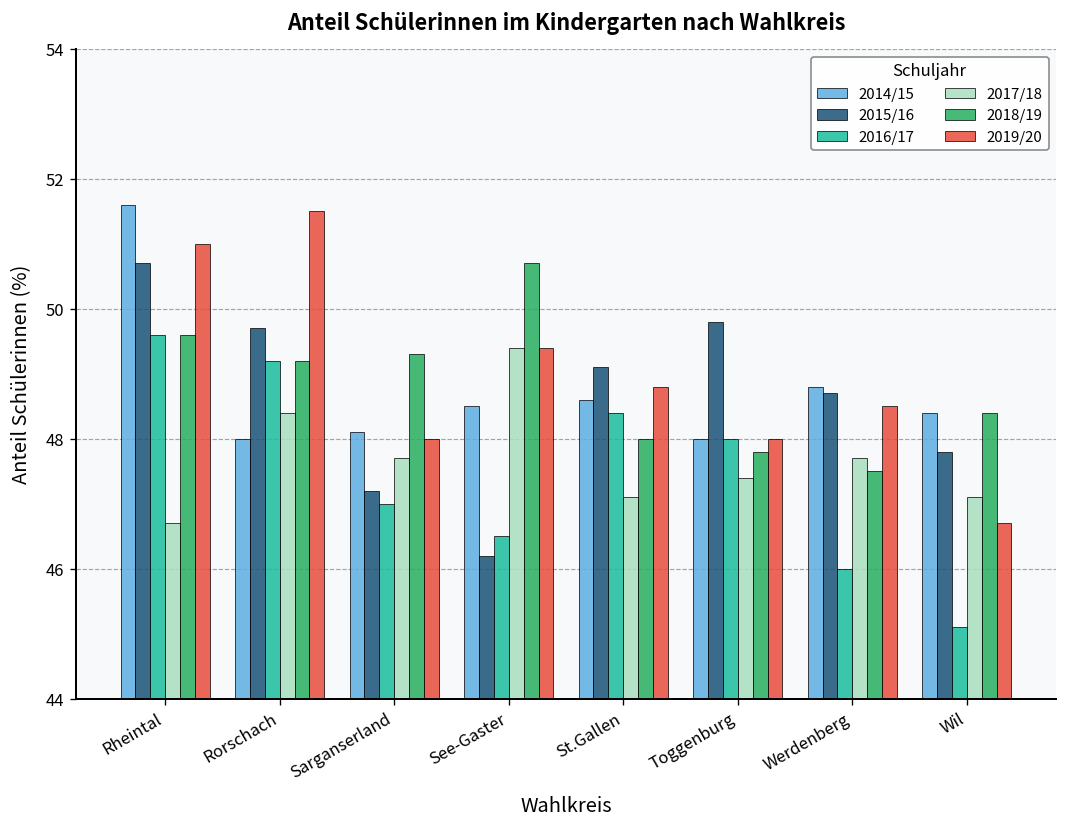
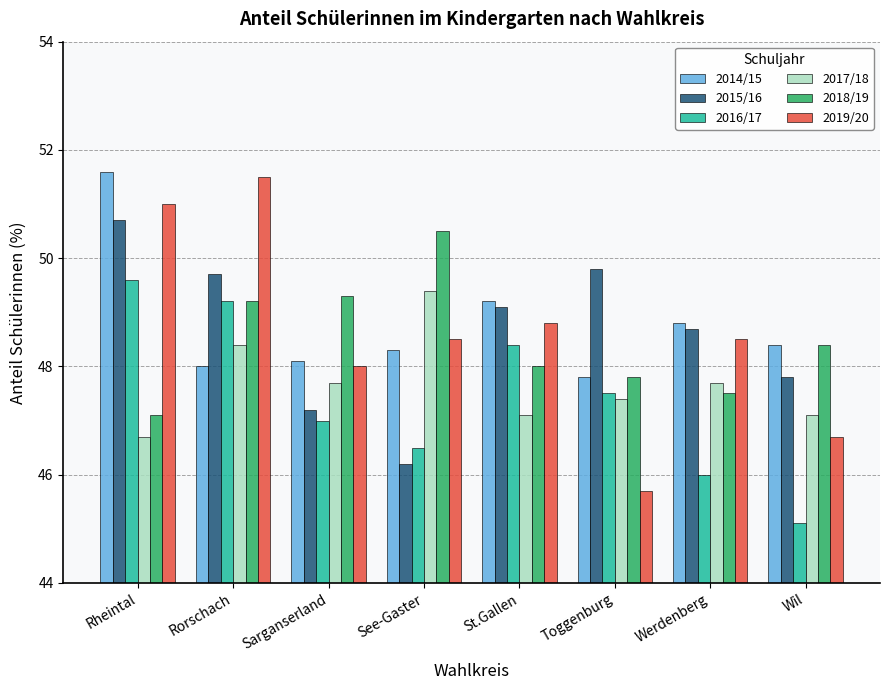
  {
    "2014/15": {
      "Rheintal": 51.6,
      "Rorschach": 48.0,
      "Sarganserland": 48.1,
-     "See-Gaster": 48.5,
-     "St.Gallen": 48.6,
-     "Toggenburg": 48.0,
+     "See-Gaster": 48.3,
+     "St.Gallen": 49.2,
+     "Toggenburg": 47.8,
      "Werdenberg": 48.8,
      "Wil": 48.4
    },
    "2015/16": {
      "Rheintal": 50.7,
      "Rorschach": 49.7,
      "Sarganserland": 47.2,
      "See-Gaster": 46.2,
      "St.Gallen": 49.1,
      "Toggenburg": 49.8,
      "Werdenberg": 48.7,
      "Wil": 47.8
    },
    "2016/17": {
      "Rheintal": 49.6,
      "Rorschach": 49.2,
      "Sarganserland": 47.0,
      "See-Gaster": 46.5,
      "St.Gallen": 48.4,
-     "Toggenburg": 48.0,
+     "Toggenburg": 47.5,
      "Werdenberg": 46.0,
      "Wil": 45.1
    },
    "2017/18": {
      "Rheintal": 46.7,
      "Rorschach": 48.4,
      "Sarganserland": 47.7,
      "See-Gaster": 49.4,
      "St.Gallen": 47.1,
      "Toggenburg": 47.4,
      "Werdenberg": 47.7,
      "Wil": 47.1
    },
    "2018/19": {
-     "Rheintal": 49.6,
+     "Rheintal": 47.1,
      "Rorschach": 49.2,
      "Sarganserland": 49.3,
-     "See-Gaster": 50.7,
+     "See-Gaster": 50.5,
      "St.Gallen": 48.0,
      "Toggenburg": 47.8,
      "Werdenberg": 47.5,
      "Wil": 48.4
    },
    "2019/20": {
      "Rheintal": 51.0,
      "Rorschach": 51.5,
      "Sarganserland": 48.0,
-     "See-Gaster": 49.4,
+     "See-Gaster": 48.5,
      "St.Gallen": 48.8,
-     "Toggenburg": 48.0,
+     "Toggenburg": 45.7,
      "Werdenberg": 48.5,
      "Wil": 46.7
    }
  }
